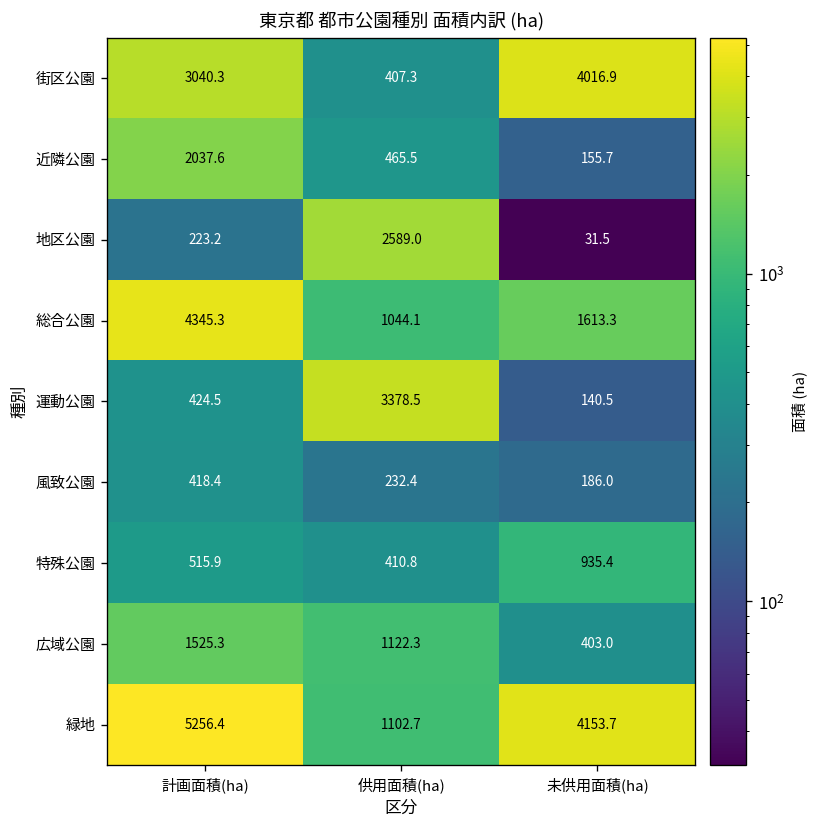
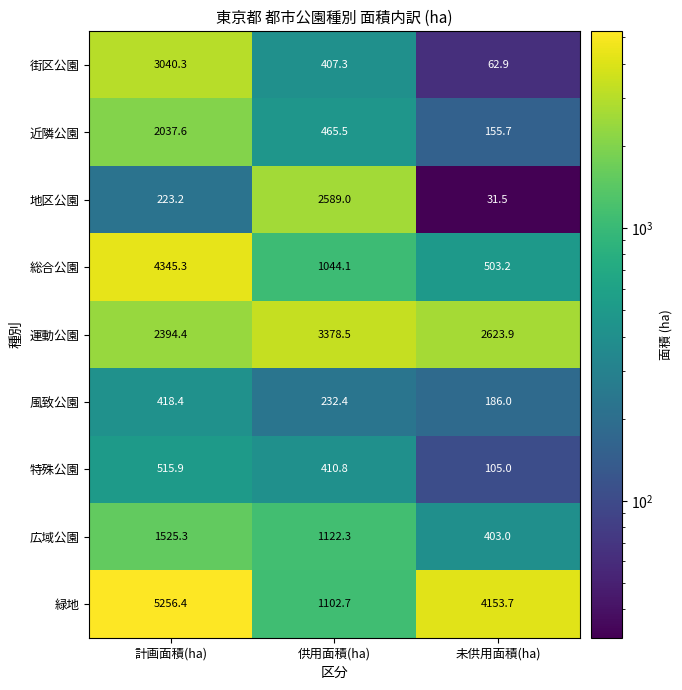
  {
    "街区公園": {
      "計画面積(ha)": 3040.3,
      "供用面積(ha)": 407.3,
-     "未供用面積(ha)": 4016.9
+     "未供用面積(ha)": 62.9
    },
    "近隣公園": {
      "計画面積(ha)": 2037.6,
      "供用面積(ha)": 465.5,
      "未供用面積(ha)": 155.7
    },
    "地区公園": {
      "計画面積(ha)": 223.2,
      "供用面積(ha)": 2589.0,
      "未供用面積(ha)": 31.5
    },
    "総合公園": {
      "計画面積(ha)": 4345.3,
      "供用面積(ha)": 1044.1,
-     "未供用面積(ha)": 1613.3
+     "未供用面積(ha)": 503.2
    },
    "運動公園": {
-     "計画面積(ha)": 424.5,
+     "計画面積(ha)": 2394.4,
      "供用面積(ha)": 3378.5,
-     "未供用面積(ha)": 140.5
+     "未供用面積(ha)": 2623.9
    },
    "風致公園": {
      "計画面積(ha)": 418.4,
      "供用面積(ha)": 232.4,
      "未供用面積(ha)": 186.0
    },
    "特殊公園": {
      "計画面積(ha)": 515.9,
      "供用面積(ha)": 410.8,
-     "未供用面積(ha)": 935.4
+     "未供用面積(ha)": 105.0
    },
    "広域公園": {
      "計画面積(ha)": 1525.3,
      "供用面積(ha)": 1122.3,
      "未供用面積(ha)": 403.0
    },
    "緑地": {
      "計画面積(ha)": 5256.4,
      "供用面積(ha)": 1102.7,
      "未供用面積(ha)": 4153.7
    }
  }
